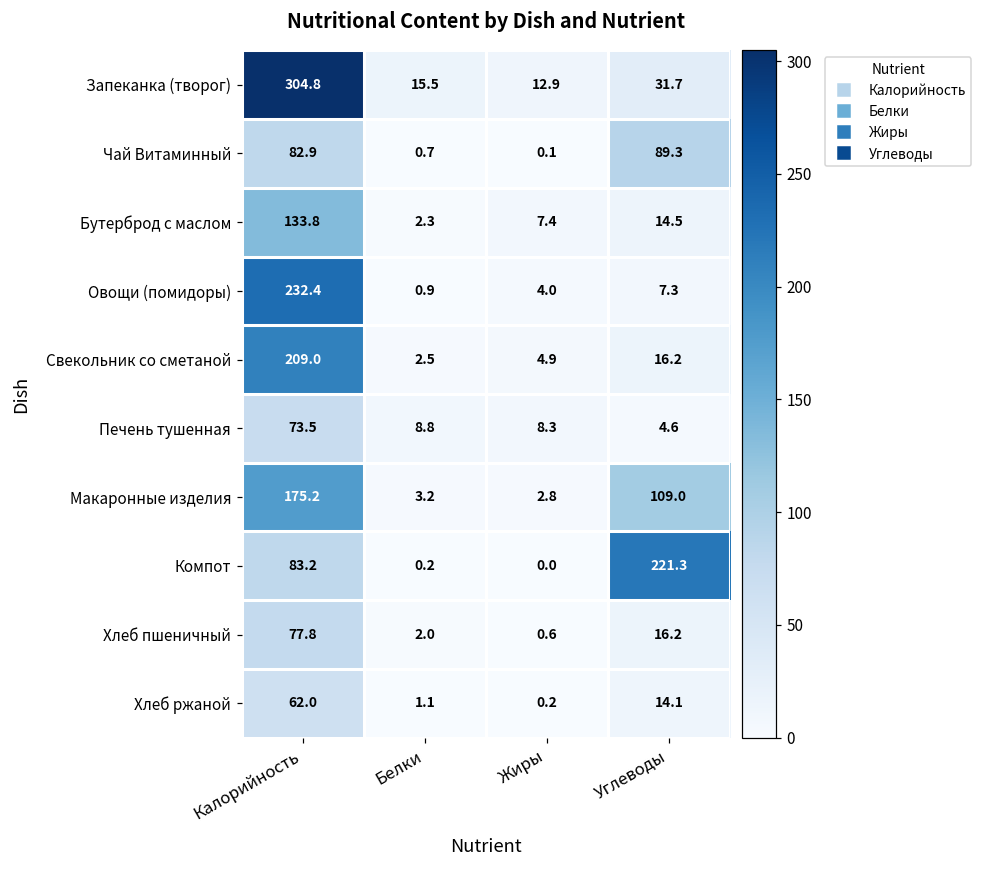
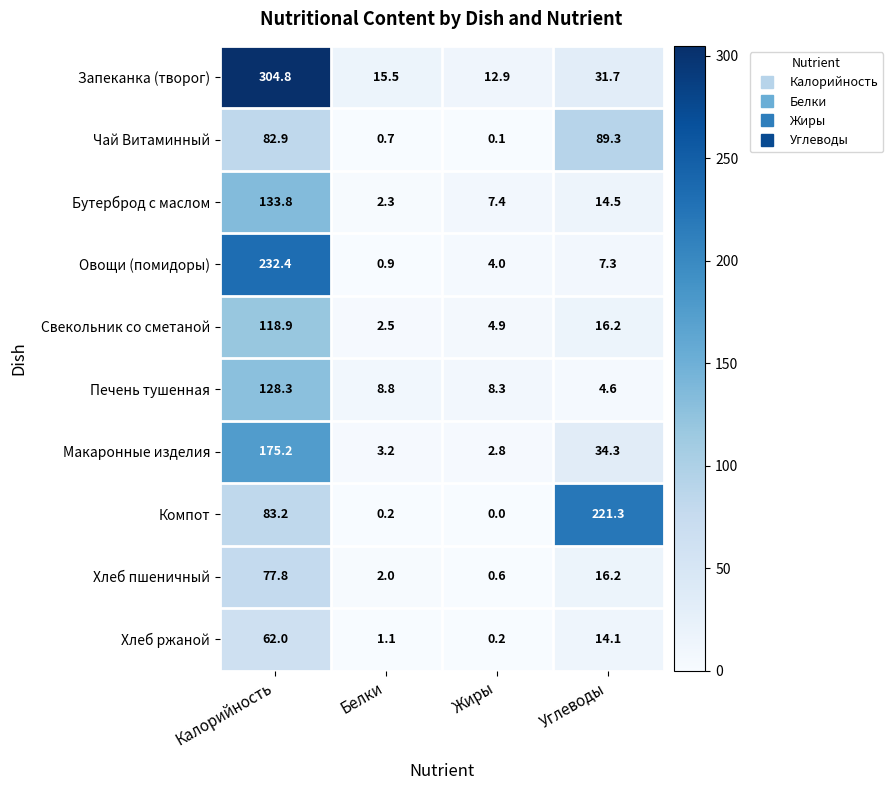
  {
    "Запеканка (творог)": {
      "Калорийность": 304.8,
      "Белки": 15.5,
      "Жиры": 12.9,
      "Углеводы": 31.7
    },
    "Чай Витаминный": {
      "Калорийность": 82.9,
      "Белки": 0.7,
      "Жиры": 0.1,
      "Углеводы": 89.3
    },
    "Бутерброд с маслом": {
      "Калорийность": 133.8,
      "Белки": 2.3,
      "Жиры": 7.4,
      "Углеводы": 14.5
    },
    "Овощи (помидоры)": {
      "Калорийность": 232.4,
      "Белки": 0.9,
      "Жиры": 4.0,
      "Углеводы": 7.3
    },
    "Свекольник со сметаной": {
-     "Калорийность": 209.0,
+     "Калорийность": 118.9,
      "Белки": 2.5,
      "Жиры": 4.9,
      "Углеводы": 16.2
    },
    "Печень тушенная": {
-     "Калорийность": 73.5,
+     "Калорийность": 128.3,
      "Белки": 8.8,
      "Жиры": 8.3,
      "Углеводы": 4.6
    },
    "Макаронные изделия": {
      "Калорийность": 175.2,
      "Белки": 3.2,
      "Жиры": 2.8,
-     "Углеводы": 109.0
+     "Углеводы": 34.3
    },
    "Компот": {
      "Калорийность": 83.2,
      "Белки": 0.2,
      "Жиры": 0.0,
      "Углеводы": 221.3
    },
    "Хлеб пшеничный": {
      "Калорийность": 77.8,
      "Белки": 2.0,
      "Жиры": 0.6,
      "Углеводы": 16.2
    },
    "Хлеб ржаной": {
      "Калорийность": 62.0,
      "Белки": 1.1,
      "Жиры": 0.2,
      "Углеводы": 14.1
    }
  }
